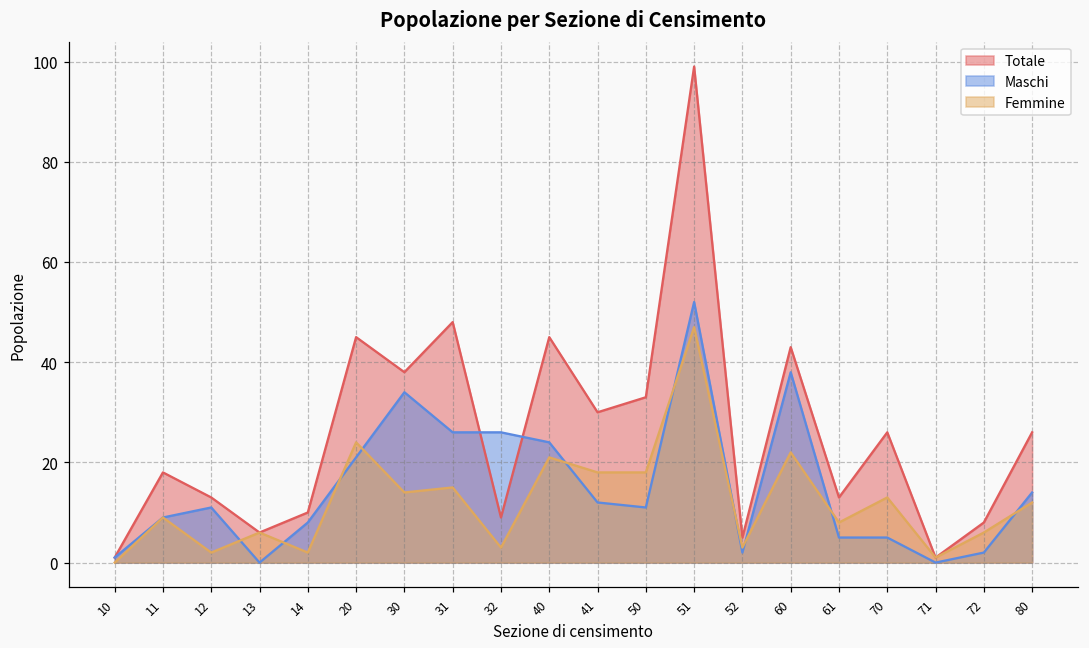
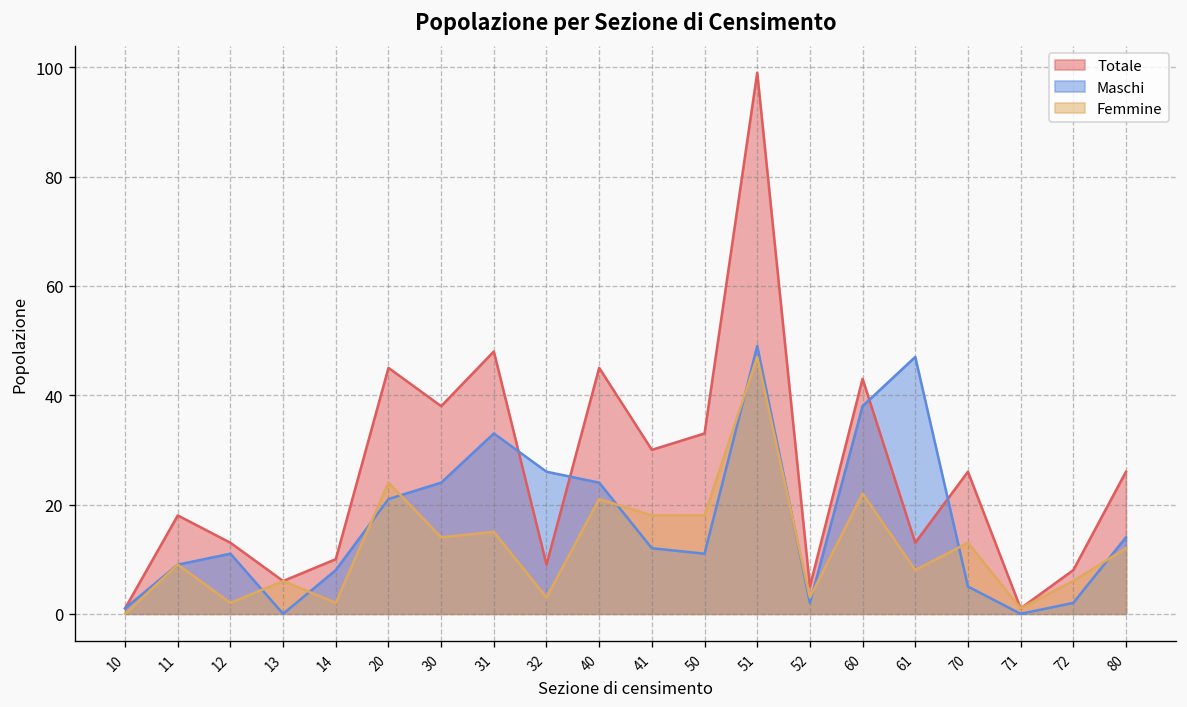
  {
    "Maschi": {
      "12": 11,
      "13": 0,
      "14": 8,
      "20": 21,
-     "30": 34,
-     "31": 26,
+     "30": 24,
+     "31": 33,
      "32": 26,
      "40": 24,
      "41": 12,
      "50": 11,
-     "51": 52,
+     "51": 49,
      "52": 2,
      "60": 38,
-     "61": 5,
+     "61": 47,
      "70": 5,
      "71": 0,
      "72": 2,
      "80": 14
    }
  }
